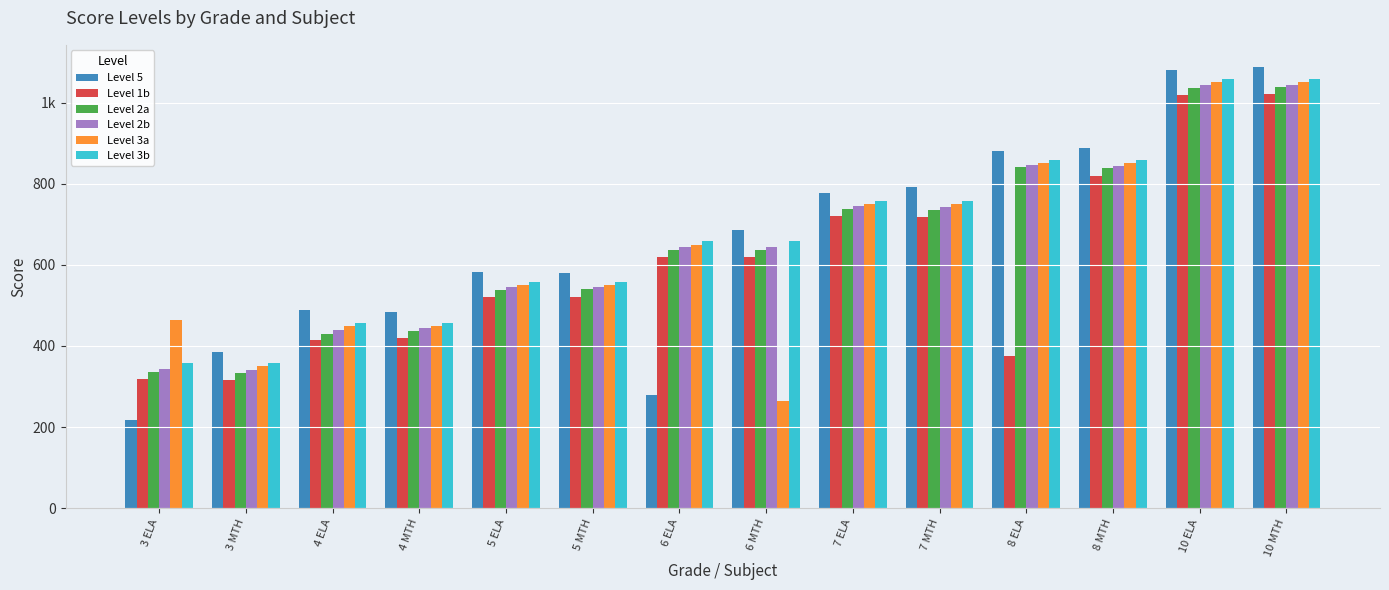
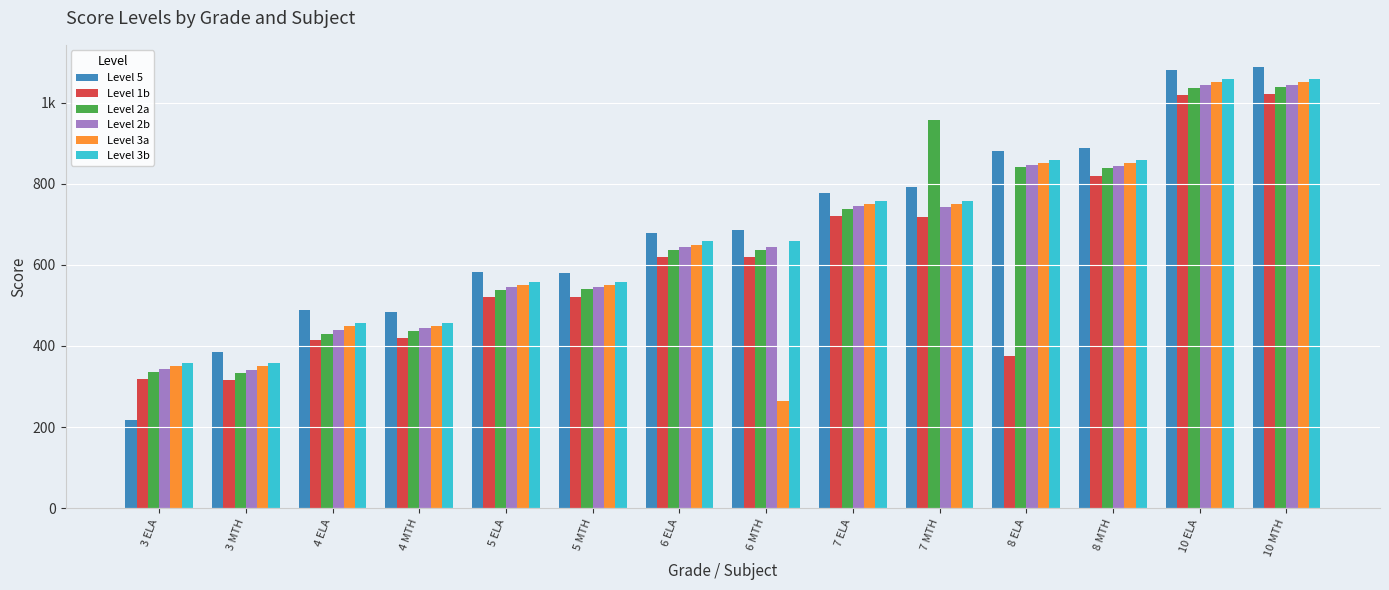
  {
    "Level 5": {
      "3 ELA": 220,
      "3 MTH": 380,
      "4 ELA": 490,
      "4 MTH": 480,
      "5 ELA": 580,
      "5 MTH": 580,
-     "6 ELA": 280,
+     "6 ELA": 680,
      "6 MTH": 690,
      "7 ELA": 780,
      "7 MTH": 790,
      "8 ELA": 880,
      "8 MTH": 890,
      "10 ELA": 1080,
      "10 MTH": 1090
    },
    "Level 1b": {
      "3 ELA": 320,
      "3 MTH": 320,
      "4 ELA": 420,
      "4 MTH": 420,
      "5 ELA": 520,
      "5 MTH": 520,
      "6 ELA": 620,
      "6 MTH": 620,
      "7 ELA": 720,
      "7 MTH": 720,
      "8 ELA": 370,
      "8 MTH": 820,
      "10 ELA": 1020,
      "10 MTH": 1020
    },
    "Level 2a": {
      "3 ELA": 340,
      "3 MTH": 330,
      "4 ELA": 430,
      "4 MTH": 440,
      "5 ELA": 540,
      "5 MTH": 540,
      "6 ELA": 640,
      "6 MTH": 640,
      "7 ELA": 740,
-     "7 MTH": 740,
+     "7 MTH": 960,
      "8 ELA": 840,
      "8 MTH": 840,
      "10 ELA": 1040,
      "10 MTH": 1040
    },
    "Level 2b": {
      "3 ELA": 340,
      "3 MTH": 340,
      "4 ELA": 440,
      "4 MTH": 440,
      "5 ELA": 540,
      "5 MTH": 550,
      "6 ELA": 640,
      "6 MTH": 640,
      "7 ELA": 740,
      "7 MTH": 740,
      "8 ELA": 850,
      "8 MTH": 840,
      "10 ELA": 1040,
      "10 MTH": 1040
    },
    "Level 3a": {
-     "3 ELA": 460,
+     "3 ELA": 350,
      "3 MTH": 350,
      "4 ELA": 450,
      "4 MTH": 450,
      "5 ELA": 550,
      "5 MTH": 550,
      "6 ELA": 650,
      "6 MTH": 260,
      "7 ELA": 750,
      "7 MTH": 750,
      "8 ELA": 850,
      "8 MTH": 850,
      "10 ELA": 1050,
      "10 MTH": 1050
    },
    "Level 3b": {
      "3 ELA": 360,
      "3 MTH": 360,
      "4 ELA": 460,
      "4 MTH": 460,
      "5 ELA": 560,
      "5 MTH": 560,
      "6 ELA": 660,
      "6 MTH": 660,
      "7 ELA": 760,
      "7 MTH": 760,
      "8 ELA": 860,
      "8 MTH": 860,
      "10 ELA": 1060,
      "10 MTH": 1060
    }
  }
